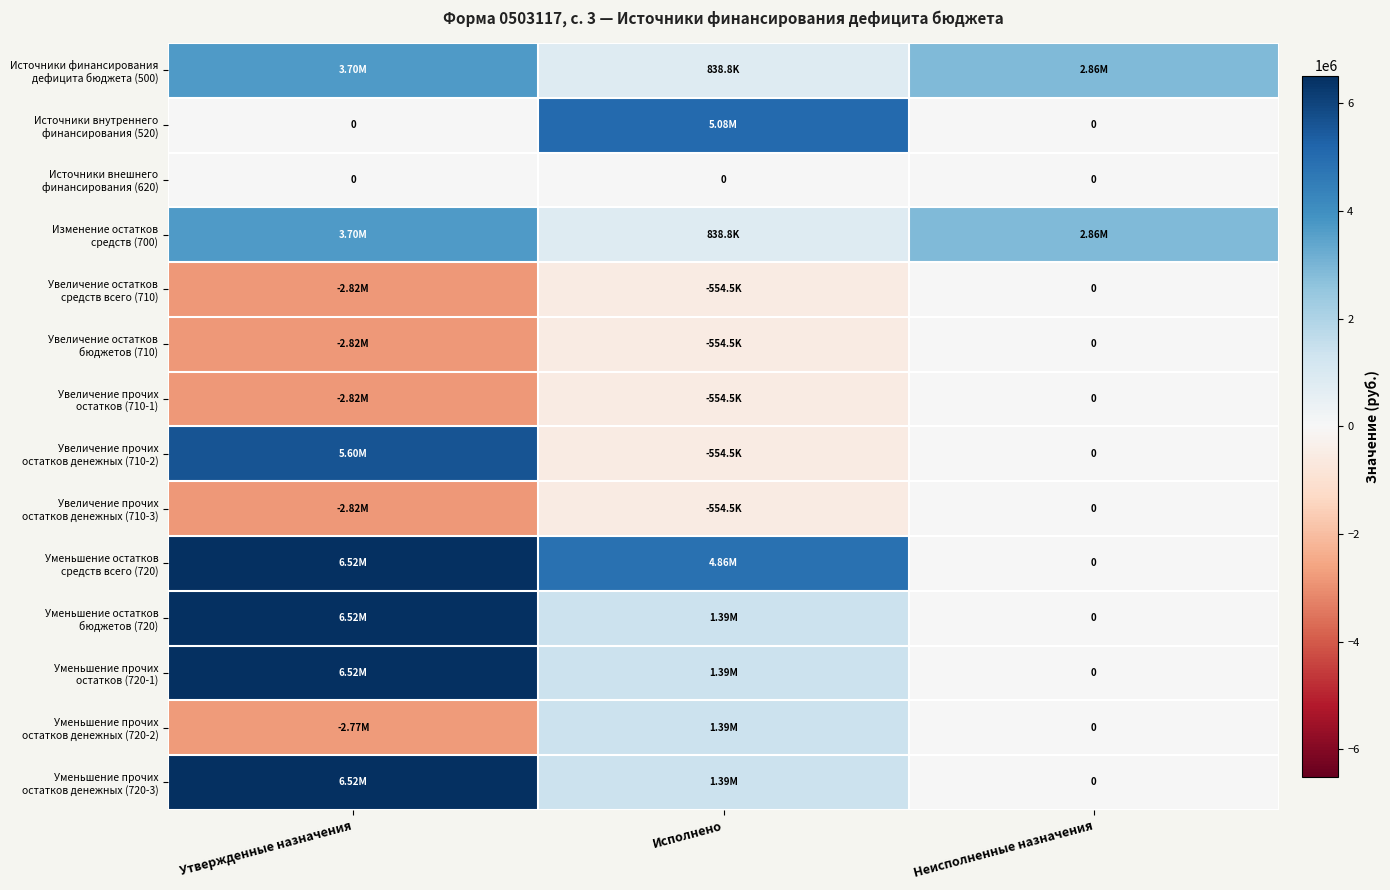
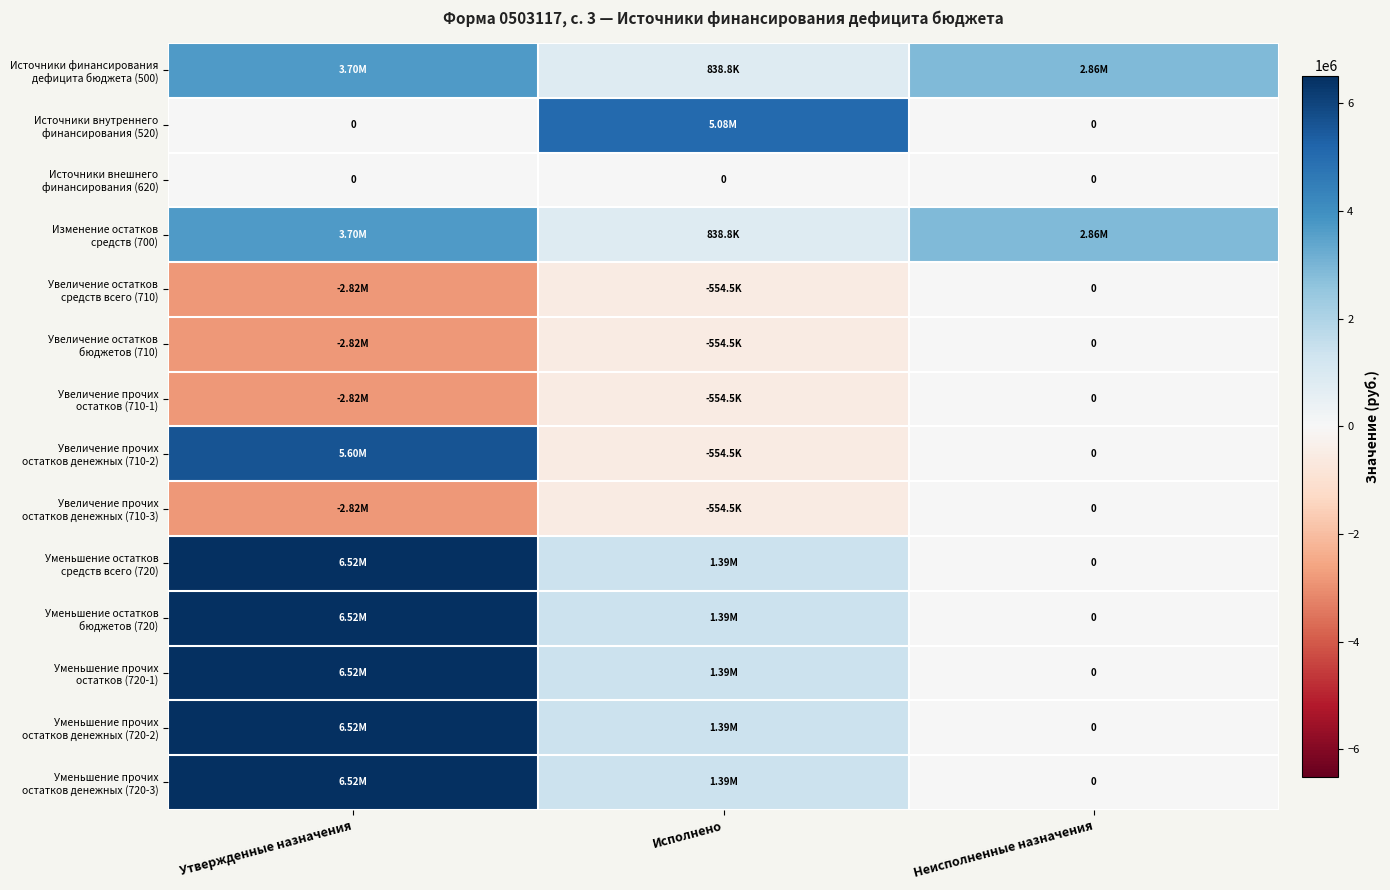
  {
    "Источники финансирования дефицита бюджета (500)": {
      "Утвержденные назначения": "3.70M",
      "Исполнено": "838.8K",
      "Неисполненные назначения": "2.86M"
    },
    "Источники внутреннего финансирования (520)": {
      "Утвержденные назначения": "0",
      "Исполнено": "5.08M",
      "Неисполненные назначения": "0"
    },
    "Источники внешнего финансирования (620)": {
      "Утвержденные назначения": "0",
      "Исполнено": "0",
      "Неисполненные назначения": "0"
    },
    "Изменение остатков средств (700)": {
      "Утвержденные назначения": "3.70M",
      "Исполнено": "838.8K",
      "Неисполненные назначения": "2.86M"
    },
    "Увеличение остатков средств всего (710)": {
      "Утвержденные назначения": "-2.82M",
      "Исполнено": "-554.5K",
      "Неисполненные назначения": "0"
    },
    "Увеличение остатков бюджетов (710)": {
      "Утвержденные назначения": "-2.82M",
      "Исполнено": "-554.5K",
      "Неисполненные назначения": "0"
    },
    "Увеличение прочих остатков (710-1)": {
      "Утвержденные назначения": "-2.82M",
      "Исполнено": "-554.5K",
      "Неисполненные назначения": "0"
    },
    "Увеличение прочих остатков денежных (710-2)": {
      "Утвержденные назначения": "5.60M",
      "Исполнено": "-554.5K",
      "Неисполненные назначения": "0"
    },
    "Увеличение прочих остатков денежных (710-3)": {
      "Утвержденные назначения": "-2.82M",
      "Исполнено": "-554.5K",
      "Неисполненные назначения": "0"
    },
    "Уменьшение остатков средств всего (720)": {
      "Утвержденные назначения": "6.52M",
-     "Исполнено": "4.86M",
+     "Исполнено": "1.39M",
      "Неисполненные назначения": "0"
    },
    "Уменьшение остатков бюджетов (720)": {
      "Утвержденные назначения": "6.52M",
      "Исполнено": "1.39M",
      "Неисполненные назначения": "0"
    },
    "Уменьшение прочих остатков (720-1)": {
      "Утвержденные назначения": "6.52M",
      "Исполнено": "1.39M",
      "Неисполненные назначения": "0"
    },
    "Уменьшение прочих остатков денежных (720-2)": {
-     "Утвержденные назначения": "-2.77M",
+     "Утвержденные назначения": "6.52M",
      "Исполнено": "1.39M",
      "Неисполненные назначения": "0"
    },
    "Уменьшение прочих остатков денежных (720-3)": {
      "Утвержденные назначения": "6.52M",
      "Исполнено": "1.39M",
      "Неисполненные назначения": "0"
    }
  }
